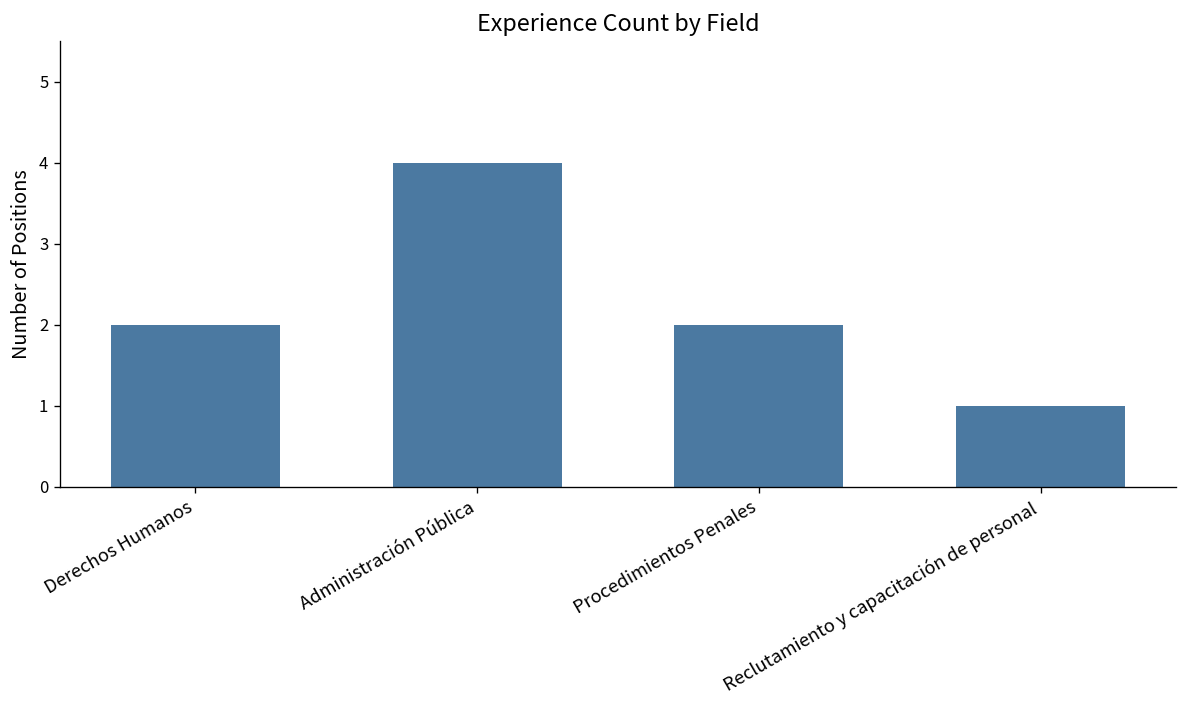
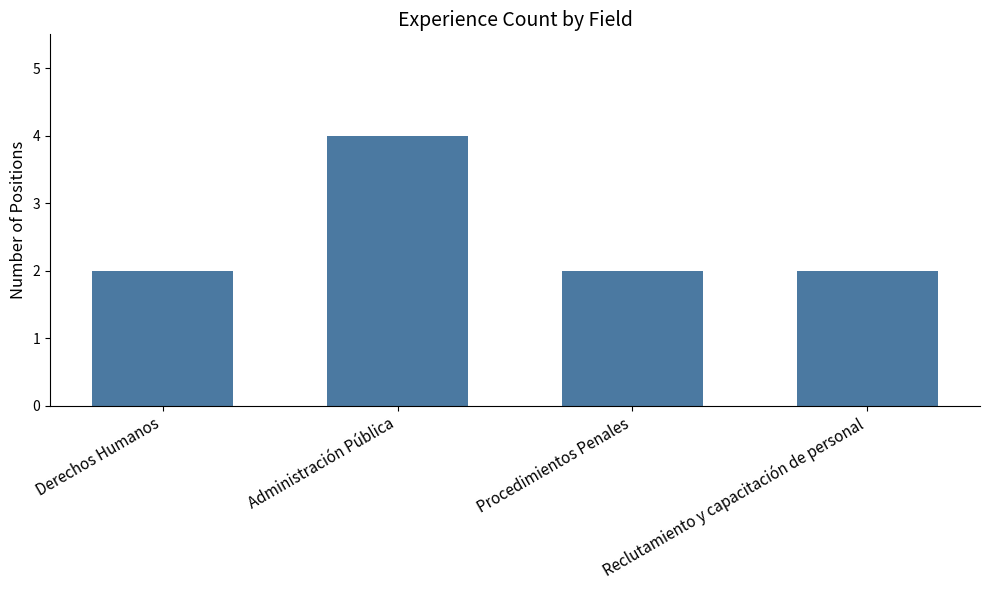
  {
    "Derechos Humanos": 2,
    "Administración Pública": 4,
    "Procedimientos Penales": 2,
-   "Reclutamiento y capacitación de personal": 1
+   "Reclutamiento y capacitación de personal": 2
  }
